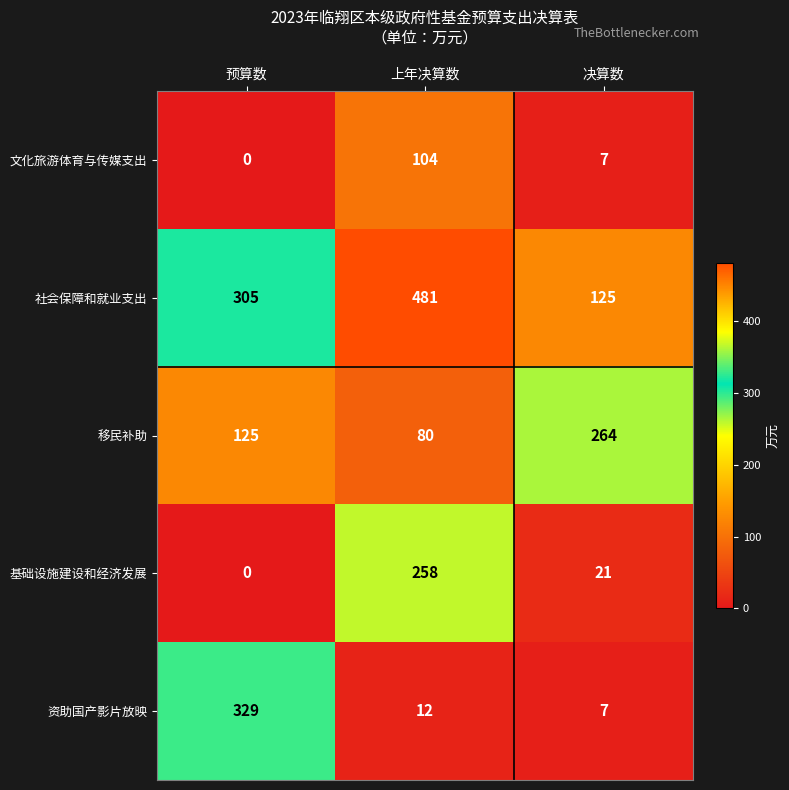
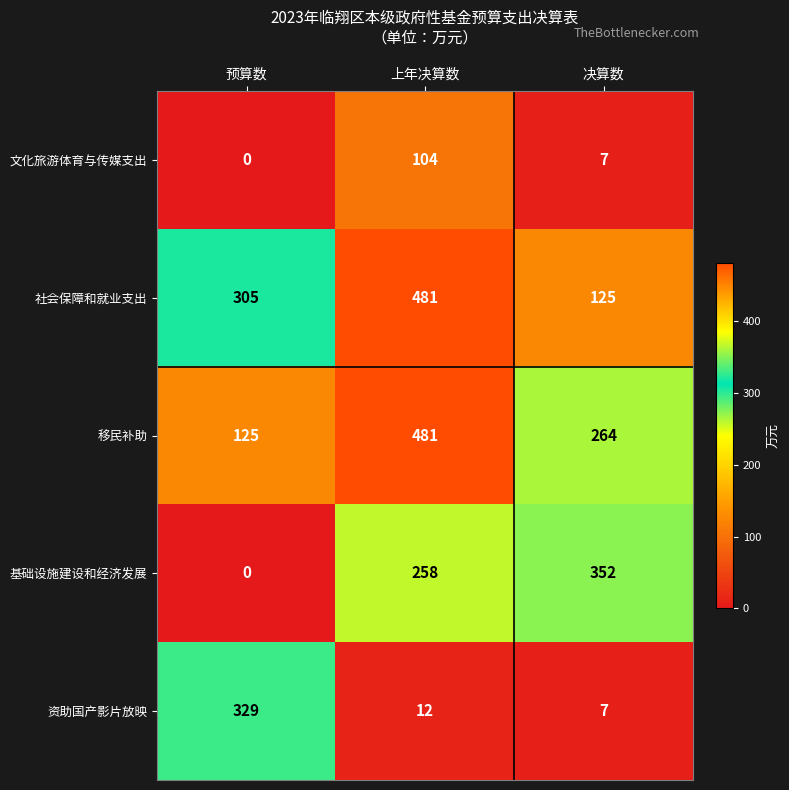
  {
    "文化旅游体育与传媒支出": {
      "预算数": 0,
      "上年决算数": 104,
      "决算数": 7
    },
    "社会保障和就业支出": {
      "预算数": 305,
      "上年决算数": 481,
      "决算数": 125
    },
    "移民补助": {
      "预算数": 125,
-     "上年决算数": 80,
+     "上年决算数": 481,
      "决算数": 264
    },
    "基础设施建设和经济发展": {
      "预算数": 0,
      "上年决算数": 258,
-     "决算数": 21
+     "决算数": 352
    },
    "资助国产影片放映": {
      "预算数": 329,
      "上年决算数": 12,
      "决算数": 7
    }
  }
